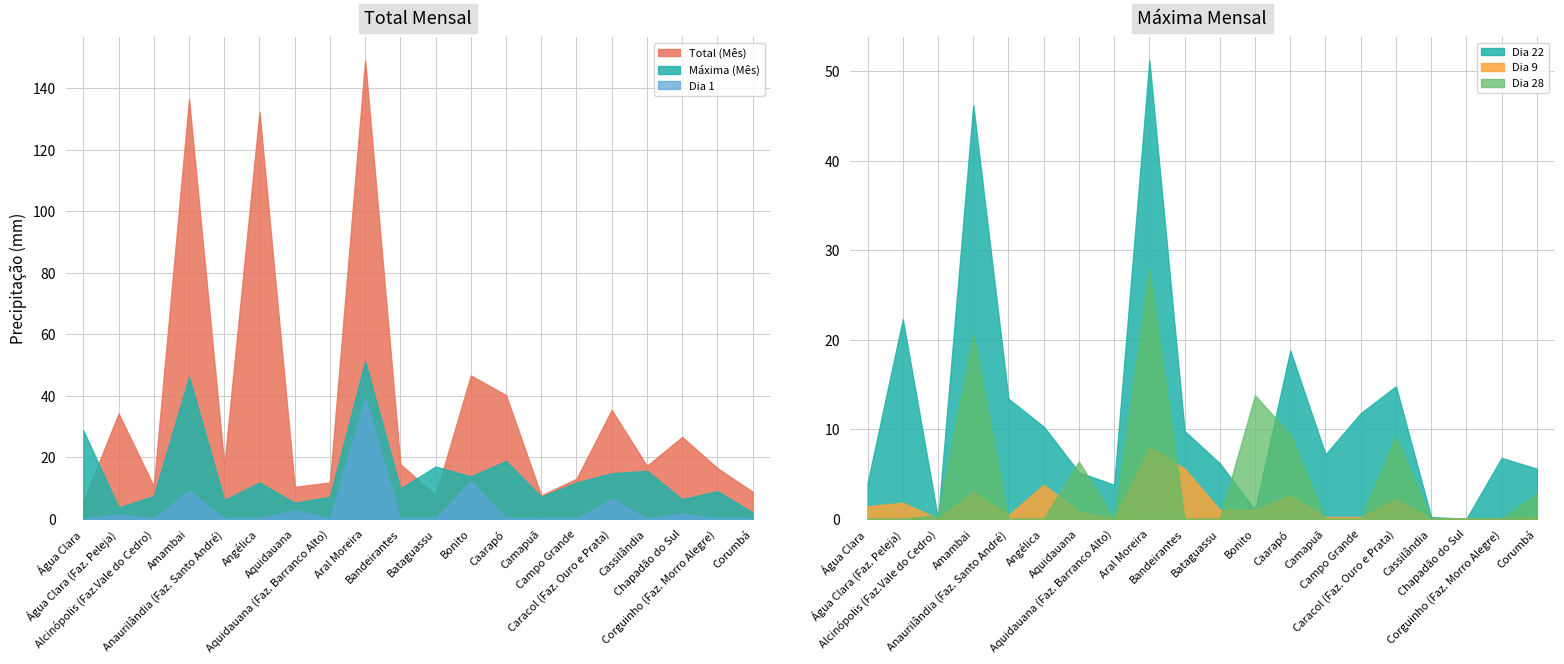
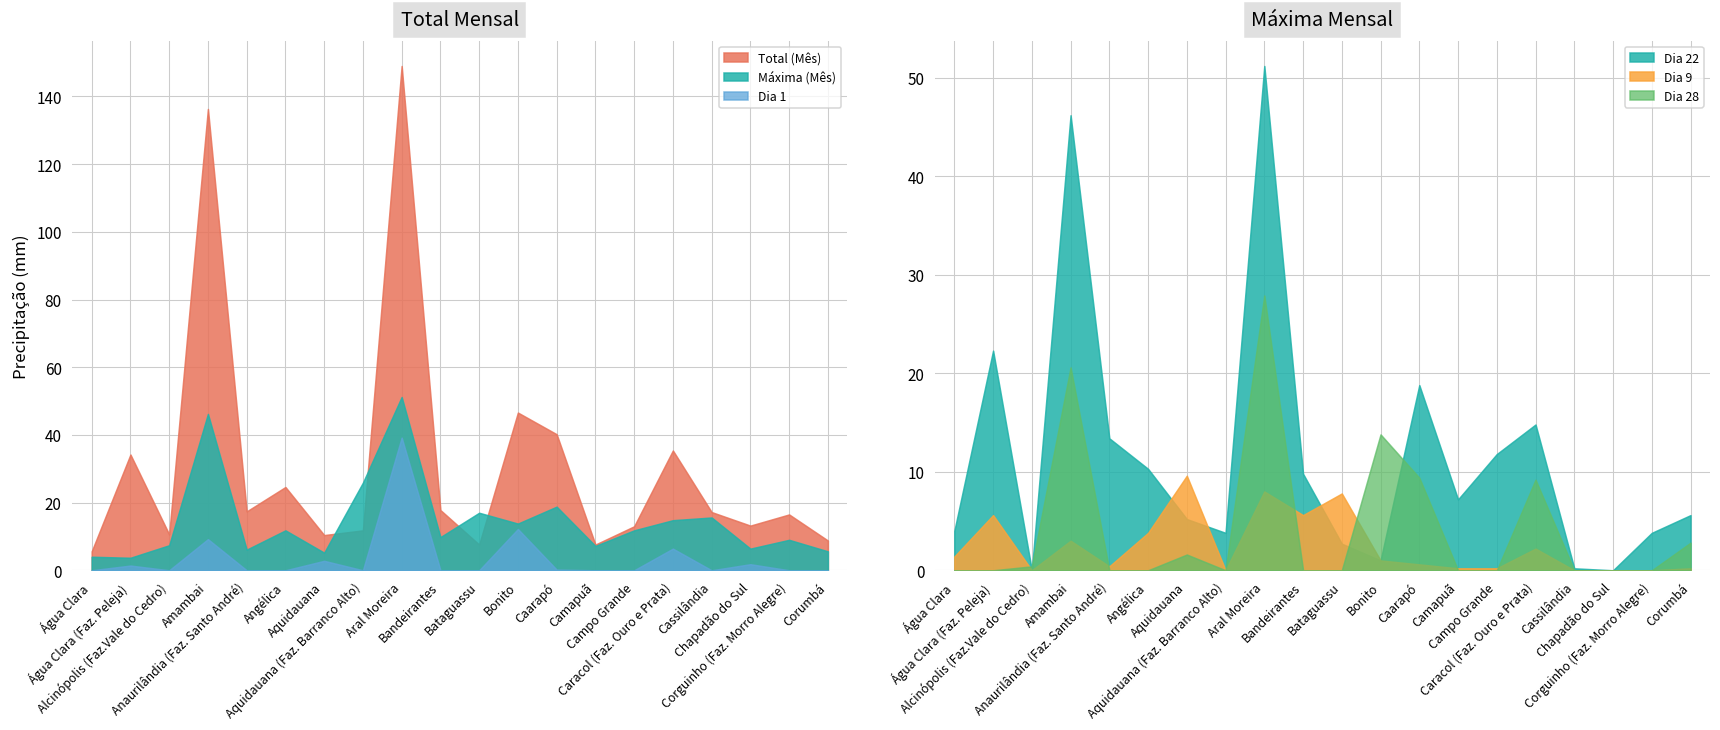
  {
    "Total Mensal": {
      "Total (Mês)": {
        "Água Clara": 6,
        "Água Clara (Faz. Peleja)": 34,
        "Alcinópolis (Faz.Vale do Cedro)": 11,
        "Amambai": 136,
        "Anaurilândia (Faz. Santo André)": 17,
-       "Angélica": 132,
+       "Angélica": 25,
        "Aquidauana": 10,
        "Aquidauana (Faz. Barranco Alto)": 12,
        "Aral Moreira": 149,
        "Bandeirantes": 18,
        "Bataguassu": 8,
        "Bonito": 47,
        "Caarapó": 40,
        "Campo Grande": 13,
        "Caracol (Faz. Ouro e Prata)": 35,
        "Cassilândia": 17,
-       "Chapadão do Sul": 27,
+       "Chapadão do Sul": 13,
        "Corguinho (Faz. Morro Alegre)": 17,
        "Corumbá": 9
      },
      "Máxima (Mês)": {
-       "Água Clara": 29,
+       "Água Clara": 4,
        "Água Clara (Faz. Peleja)": 4,
        "Alcinópolis (Faz.Vale do Cedro)": 7,
        "Amambai": 46,
        "Anaurilândia (Faz. Santo André)": 6,
        "Angélica": 12,
        "Aquidauana": 5,
-       "Aquidauana (Faz. Barranco Alto)": 7,
+       "Aquidauana (Faz. Barranco Alto)": 26,
        "Aral Moreira": 51,
        "Bandeirantes": 10,
        "Bataguassu": 17,
        "Bonito": 14,
        "Caarapó": 19,
        "Campo Grande": 12,
        "Caracol (Faz. Ouro e Prata)": 15,
        "Cassilândia": 16,
        "Chapadão do Sul": 6,
        "Corguinho (Faz. Morro Alegre)": 9,
-       "Corumbá": 2
+       "Corumbá": 6
      },
      "Dia 1": {
        "Água Clara": 0,
        "Água Clara (Faz. Peleja)": 1,
        "Alcinópolis (Faz.Vale do Cedro)": 0,
        "Amambai": 9,
        "Anaurilândia (Faz. Santo André)": 0,
        "Angélica": 0,
        "Aquidauana": 3,
        "Aquidauana (Faz. Barranco Alto)": 0,
        "Aral Moreira": 39,
        "Bandeirantes": 0,
        "Bataguassu": 0,
        "Bonito": 12,
        "Camapuã": 0,
        "Campo Grande": 0,
        "Caracol (Faz. Ouro e Prata)": 6,
        "Cassilândia": 0,
        "Chapadão do Sul": 2,
        "Corguinho (Faz. Morro Alegre)": 0,
        "Corumbá": 0
      }
    },
    "Máxima Mensal": {
      "Dia 22": {
        "Água Clara": 4,
        "Água Clara (Faz. Peleja)": 22,
        "Amambai": 46,
        "Anaurilândia (Faz. Santo André)": 13,
        "Angélica": 10,
        "Aquidauana": 5,
        "Aquidauana (Faz. Barranco Alto)": 4,
        "Aral Moreira": 51,
        "Bandeirantes": 10,
-       "Bataguassu": 6,
+       "Bataguassu": 3,
        "Caarapó": 19,
        "Camapuã": 7,
        "Campo Grande": 12,
        "Caracol (Faz. Ouro e Prata)": 15,
-       "Corguinho (Faz. Morro Alegre)": 7,
+       "Corguinho (Faz. Morro Alegre)": 4,
        "Corumbá": 6
      },
      "Dia 9": {
        "Água Clara": 1,
-       "Água Clara (Faz. Peleja)": 2,
+       "Água Clara (Faz. Peleja)": 6,
        "Amambai": 3,
        "Anaurilândia (Faz. Santo André)": 0,
        "Angélica": 4,
-       "Aquidauana": 1,
+       "Aquidauana": 10,
        "Aral Moreira": 8,
        "Bandeirantes": 6,
-       "Bataguassu": 1,
-       "Caarapó": 3,
+       "Bataguassu": 8,
+       "Caarapó": 1,
        "Caracol (Faz. Ouro e Prata)": 2
      },
      "Dia 28": {
        "Água Clara": 0,
        "Água Clara (Faz. Peleja)": 0,
        "Alcinópolis (Faz.Vale do Cedro)": 0,
        "Amambai": 21,
        "Anaurilândia (Faz. Santo André)": 0,
        "Angélica": 0,
-       "Aquidauana": 6,
+       "Aquidauana": 2,
        "Aral Moreira": 28,
        "Bandeirantes": 0,
        "Bataguassu": 0,
        "Bonito": 14,
        "Caarapó": 9,
        "Caracol (Faz. Ouro e Prata)": 9,
        "Corumbá": 3
      }
    }
  }
